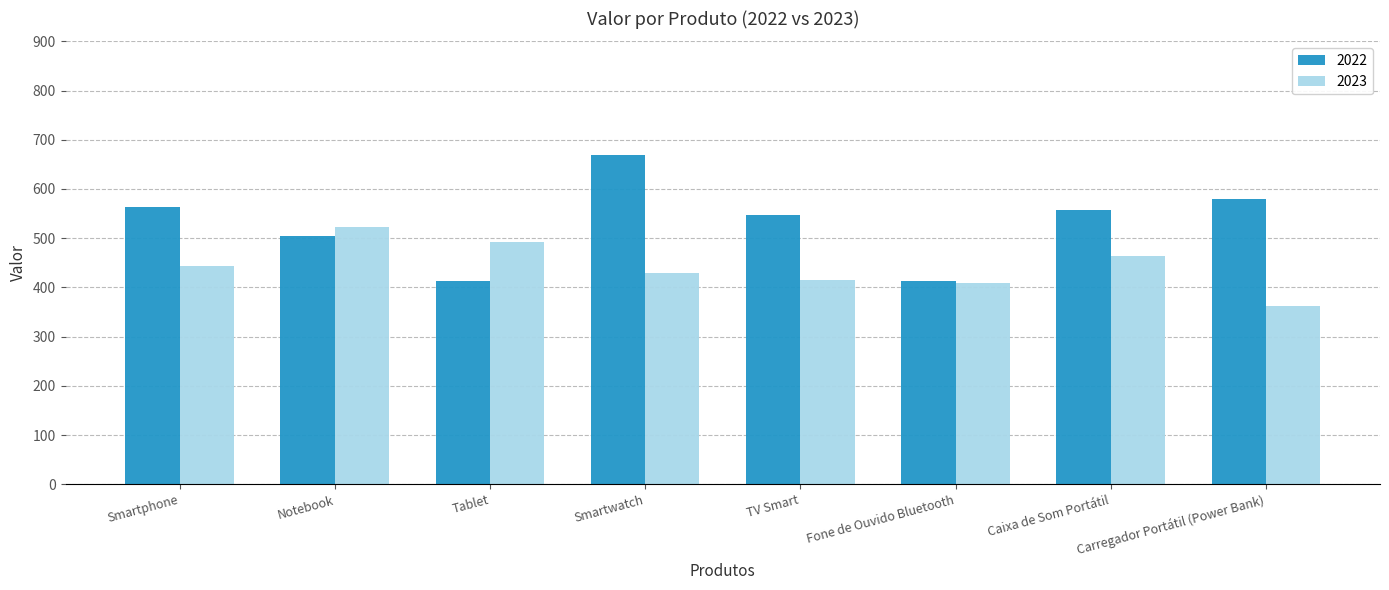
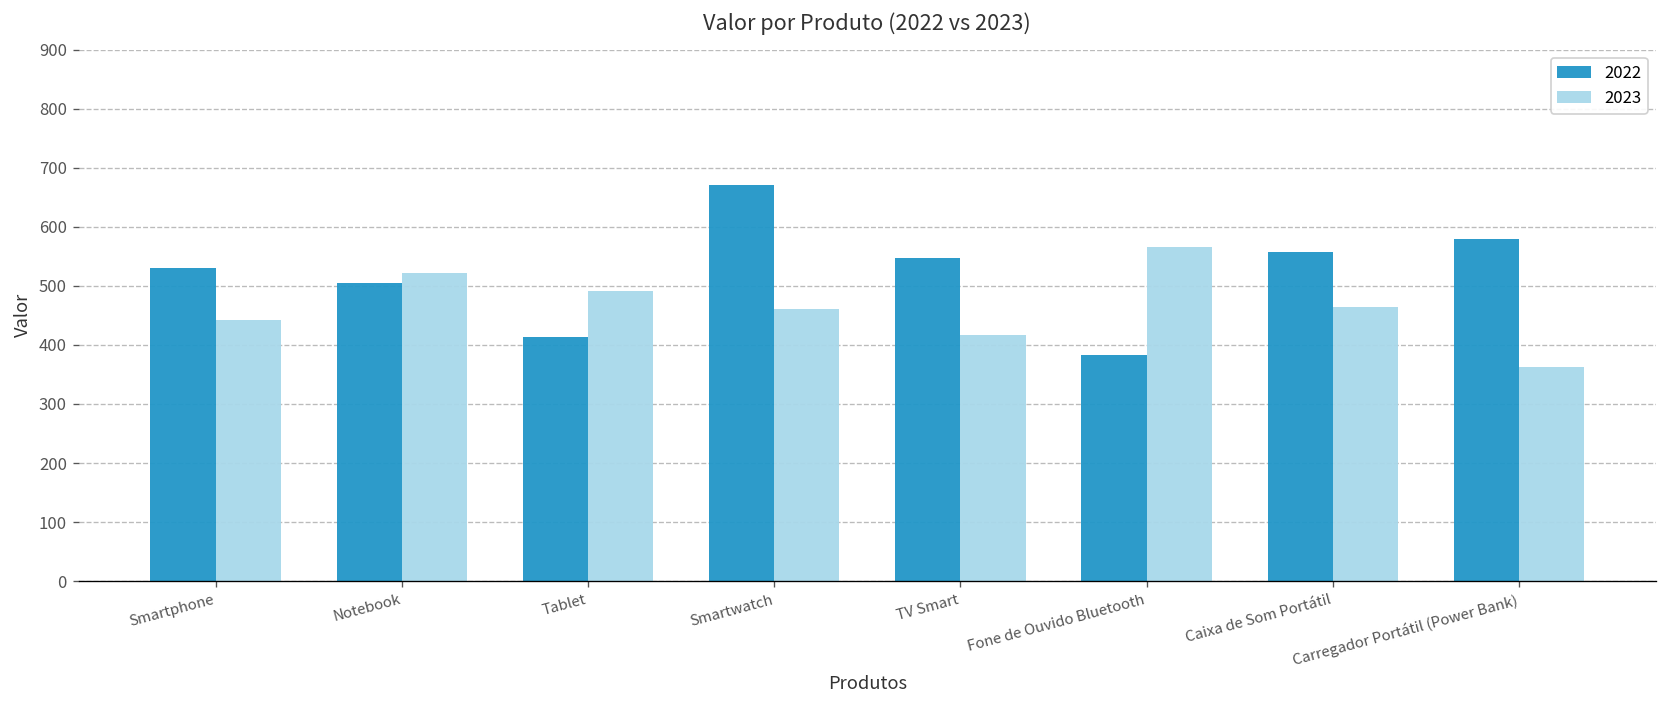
  {
    "2022": {
-     "Smartphone": 560,
+     "Smartphone": 530,
      "Notebook": 500,
      "Tablet": 410,
      "Smartwatch": 670,
      "TV Smart": 550,
-     "Fone de Ouvido Bluetooth": 410,
+     "Fone de Ouvido Bluetooth": 380,
      "Caixa de Som Portátil": 560,
      "Carregador Portátil (Power Bank)": 580
    },
    "2023": {
      "Smartphone": 440,
      "Notebook": 520,
      "Tablet": 490,
-     "Smartwatch": 430,
+     "Smartwatch": 460,
      "TV Smart": 420,
-     "Fone de Ouvido Bluetooth": 410,
+     "Fone de Ouvido Bluetooth": 570,
      "Caixa de Som Portátil": 460,
      "Carregador Portátil (Power Bank)": 360
    }
  }
